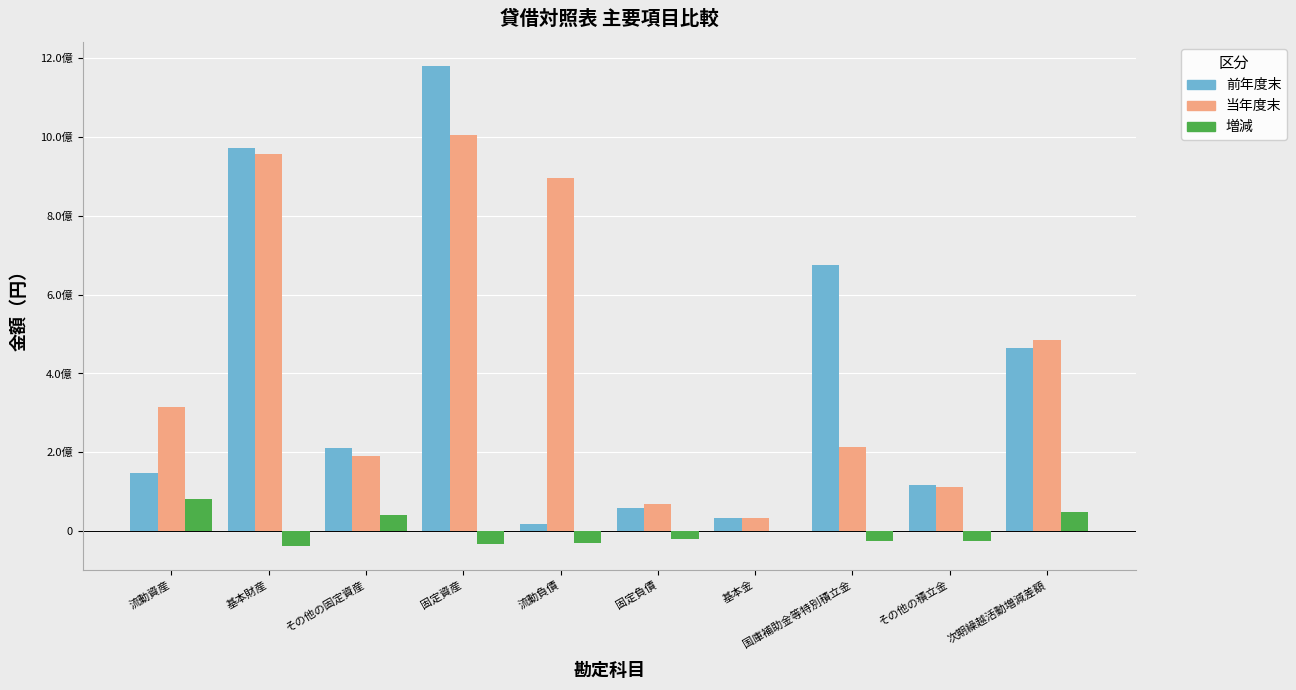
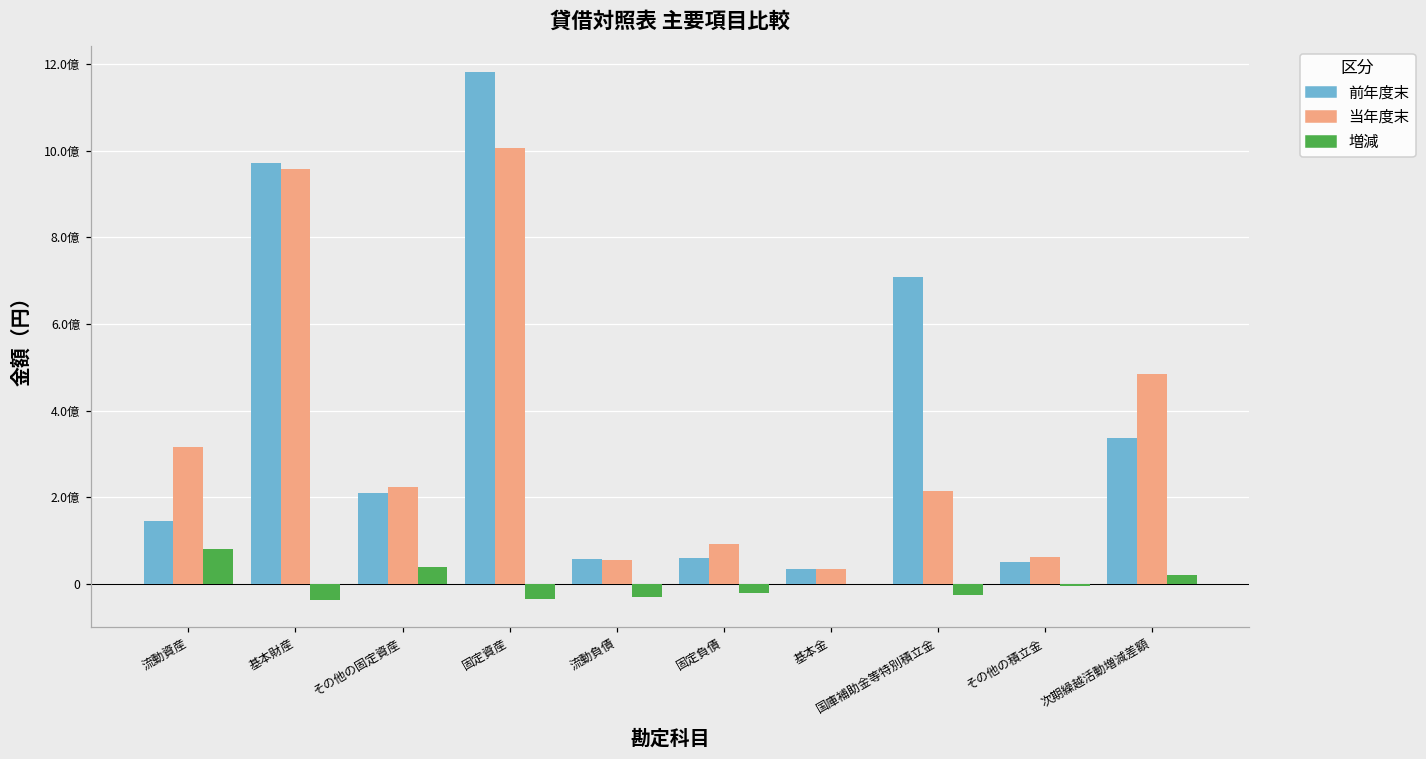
  {
    "前年度末": {
      "流動資産": "1.5億",
      "基本財産": "9.7億",
      "その他の固定資産": "2.1億",
      "固定資産": "11.8億",
-     "流動負債": "0.2億",
+     "流動負債": "0.6億",
      "固定負債": "0.6億",
      "基本金": "0.3億",
-     "国庫補助金等特別積立金": "6.7億",
-     "その他の積立金": "1.2億",
-     "次期繰越活動増減差額": "4.6億"
+     "国庫補助金等特別積立金": "7.1億",
+     "その他の積立金": "0.5億",
+     "次期繰越活動増減差額": "3.4億"
    },
    "当年度末": {
      "流動資産": "3.2億",
      "基本財産": "9.6億",
-     "その他の固定資産": "1.9億",
+     "その他の固定資産": "2.3億",
      "固定資産": "10.1億",
-     "流動負債": "9.0億",
-     "固定負債": "0.7億",
+     "流動負債": "0.6億",
+     "固定負債": "0.9億",
      "基本金": "0.3億",
      "国庫補助金等特別積立金": "2.1億",
-     "その他の積立金": "1.1億",
+     "その他の積立金": "0.6億",
      "次期繰越活動増減差額": "4.9億"
    },
    "増減": {
      "流動資産": "0.8億",
      "基本財産": "-0.4億",
      "その他の固定資産": "0.4億",
      "固定資産": "-0.3億",
      "流動負債": "-0.3億",
      "固定負債": "-0.2億",
      "基本金": "0.0億",
      "国庫補助金等特別積立金": "-0.3億",
-     "その他の積立金": "-0.3億",
-     "次期繰越活動増減差額": "0.5億"
+     "その他の積立金": "-0.1億",
+     "次期繰越活動増減差額": "0.2億"
    }
  }
